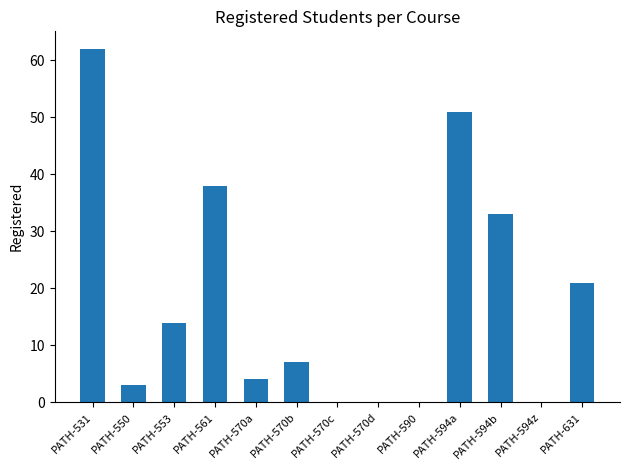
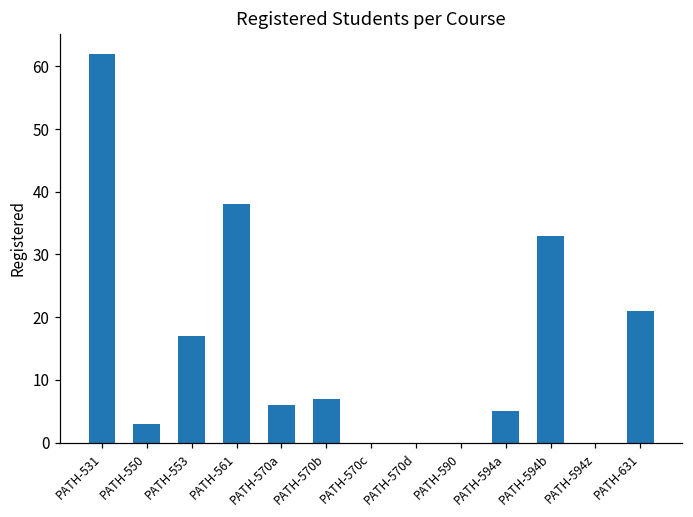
  {
    "PATH-531": 62,
    "PATH-550": 3,
-   "PATH-553": 14,
+   "PATH-553": 17,
    "PATH-561": 38,
-   "PATH-570a": 4,
+   "PATH-570a": 6,
    "PATH-570b": 7,
    "PATH-570c": 0,
    "PATH-570d": 0,
    "PATH-590": 0,
-   "PATH-594a": 51,
+   "PATH-594a": 5,
    "PATH-594b": 33,
    "PATH-594z": 0,
    "PATH-631": 21
  }
